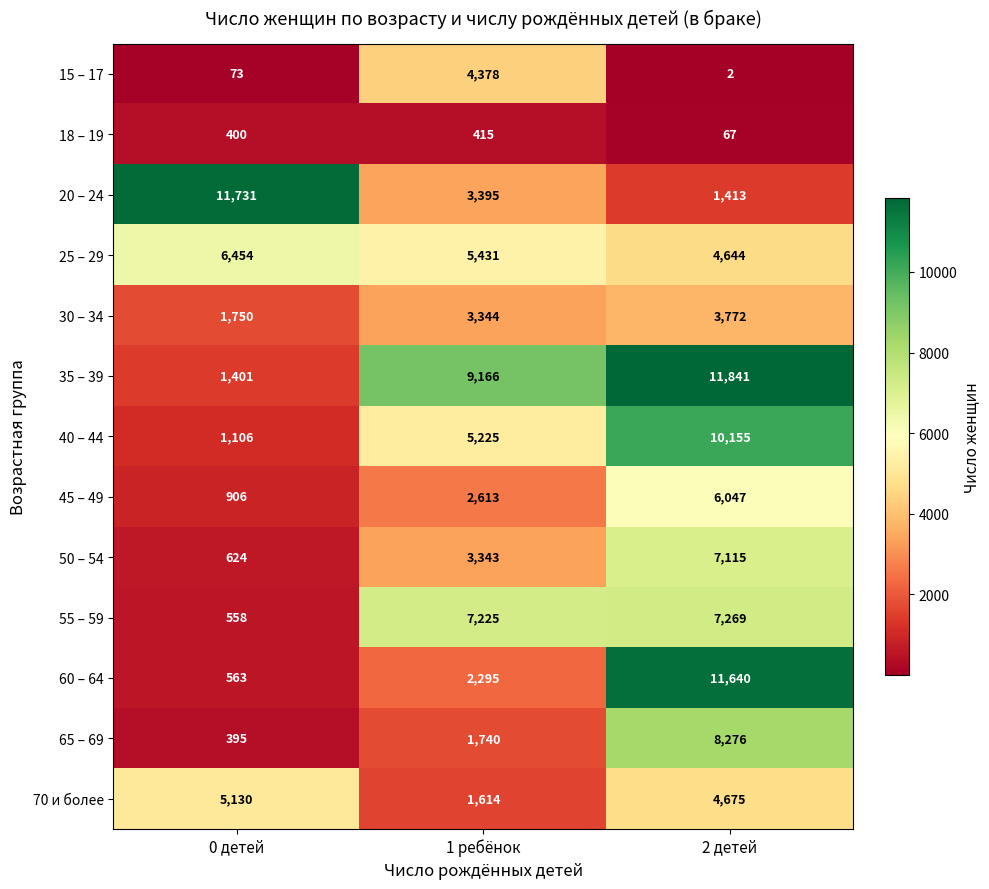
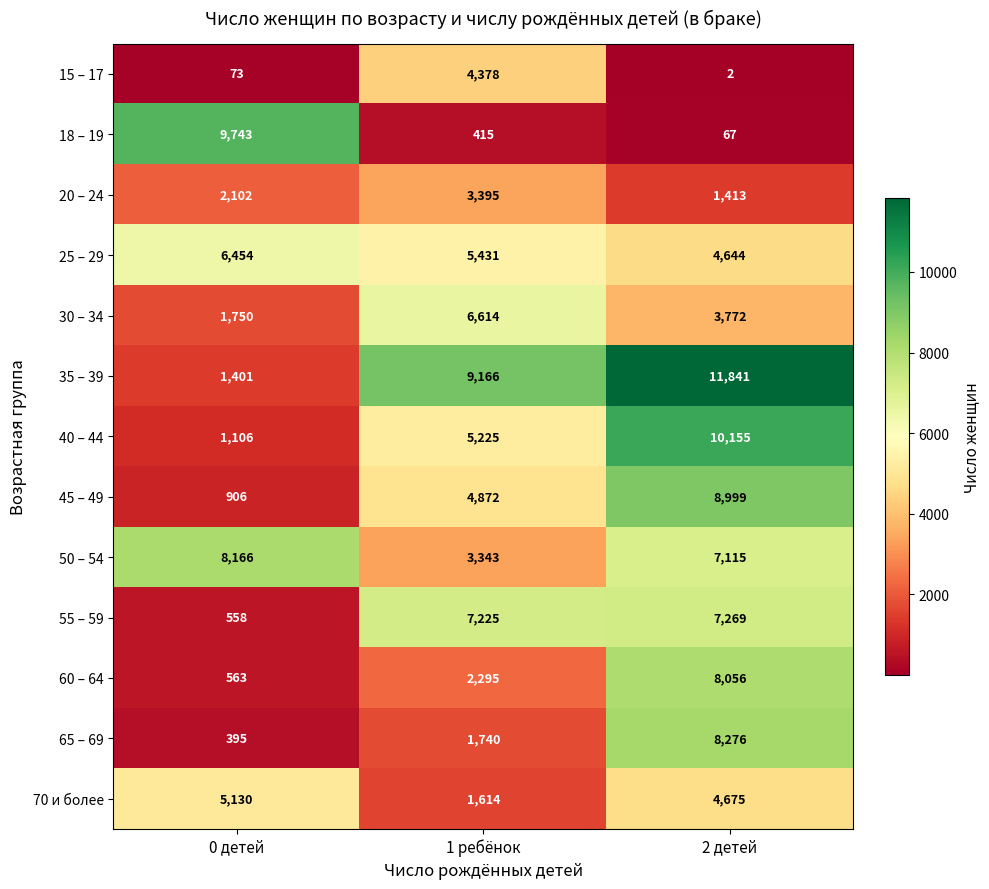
  {
    "15 – 17": {
      "0 детей": "73",
      "1 ребёнок": "4,378",
      "2 детей": "2"
    },
    "18 – 19": {
-     "0 детей": "400",
+     "0 детей": "9,743",
      "1 ребёнок": "415",
      "2 детей": "67"
    },
    "20 – 24": {
-     "0 детей": "11,731",
+     "0 детей": "2,102",
      "1 ребёнок": "3,395",
      "2 детей": "1,413"
    },
    "25 – 29": {
      "0 детей": "6,454",
      "1 ребёнок": "5,431",
      "2 детей": "4,644"
    },
    "30 – 34": {
      "0 детей": "1,750",
-     "1 ребёнок": "3,344",
+     "1 ребёнок": "6,614",
      "2 детей": "3,772"
    },
    "35 – 39": {
      "0 детей": "1,401",
      "1 ребёнок": "9,166",
      "2 детей": "11,841"
    },
    "40 – 44": {
      "0 детей": "1,106",
      "1 ребёнок": "5,225",
      "2 детей": "10,155"
    },
    "45 – 49": {
      "0 детей": "906",
-     "1 ребёнок": "2,613",
-     "2 детей": "6,047"
+     "1 ребёнок": "4,872",
+     "2 детей": "8,999"
    },
    "50 – 54": {
-     "0 детей": "624",
+     "0 детей": "8,166",
      "1 ребёнок": "3,343",
      "2 детей": "7,115"
    },
    "55 – 59": {
      "0 детей": "558",
      "1 ребёнок": "7,225",
      "2 детей": "7,269"
    },
    "60 – 64": {
      "0 детей": "563",
      "1 ребёнок": "2,295",
-     "2 детей": "11,640"
+     "2 детей": "8,056"
    },
    "65 – 69": {
      "0 детей": "395",
      "1 ребёнок": "1,740",
      "2 детей": "8,276"
    },
    "70 и более": {
      "0 детей": "5,130",
      "1 ребёнок": "1,614",
      "2 детей": "4,675"
    }
  }
